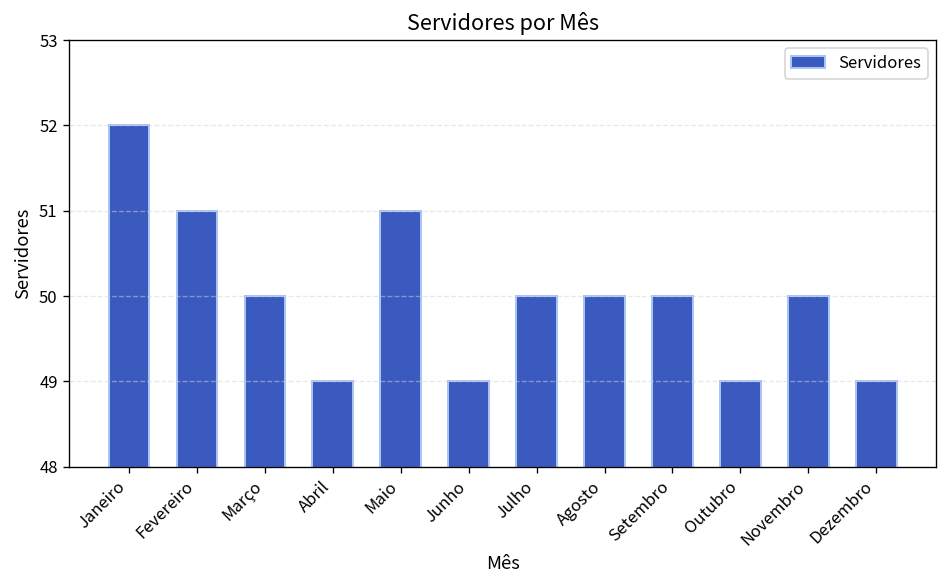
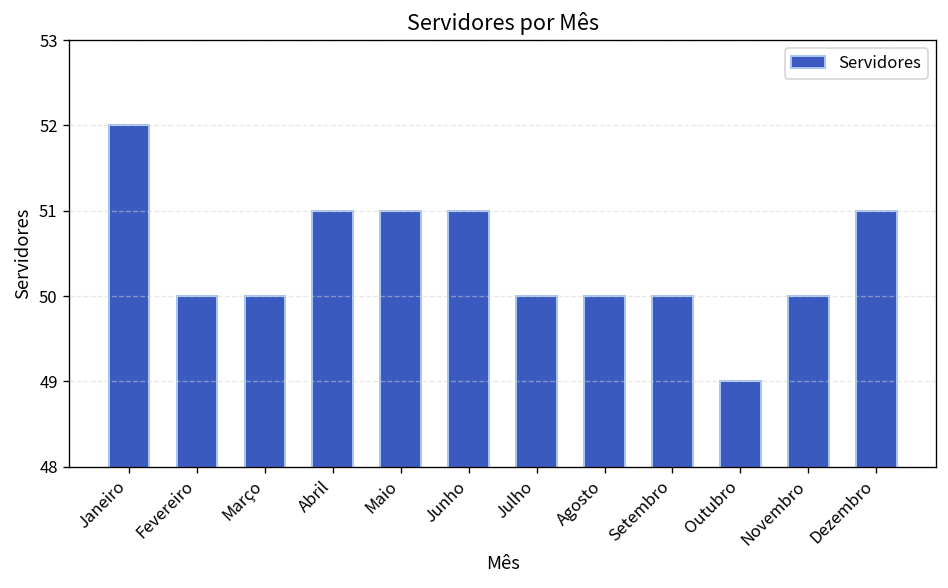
  {
    "Janeiro": 52,
-   "Fevereiro": 51,
+   "Fevereiro": 50,
    "Março": 50,
-   "Abril": 49,
+   "Abril": 51,
    "Maio": 51,
-   "Junho": 49,
+   "Junho": 51,
    "Julho": 50,
    "Agosto": 50,
    "Setembro": 50,
    "Outubro": 49,
    "Novembro": 50,
-   "Dezembro": 49
+   "Dezembro": 51
  }
